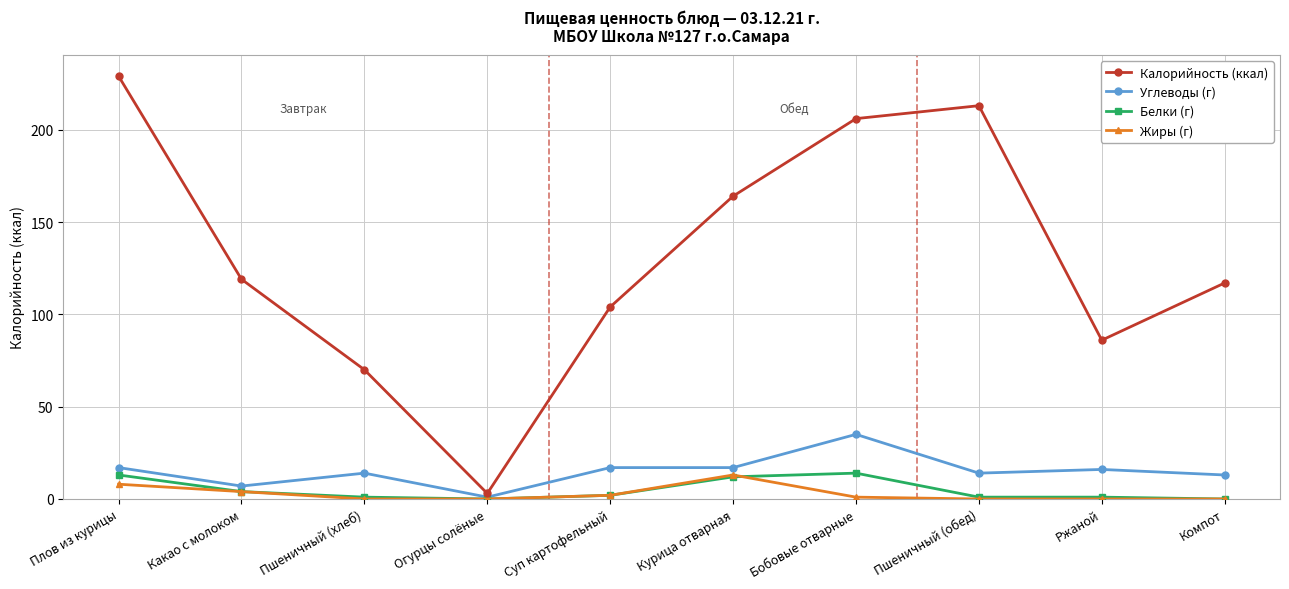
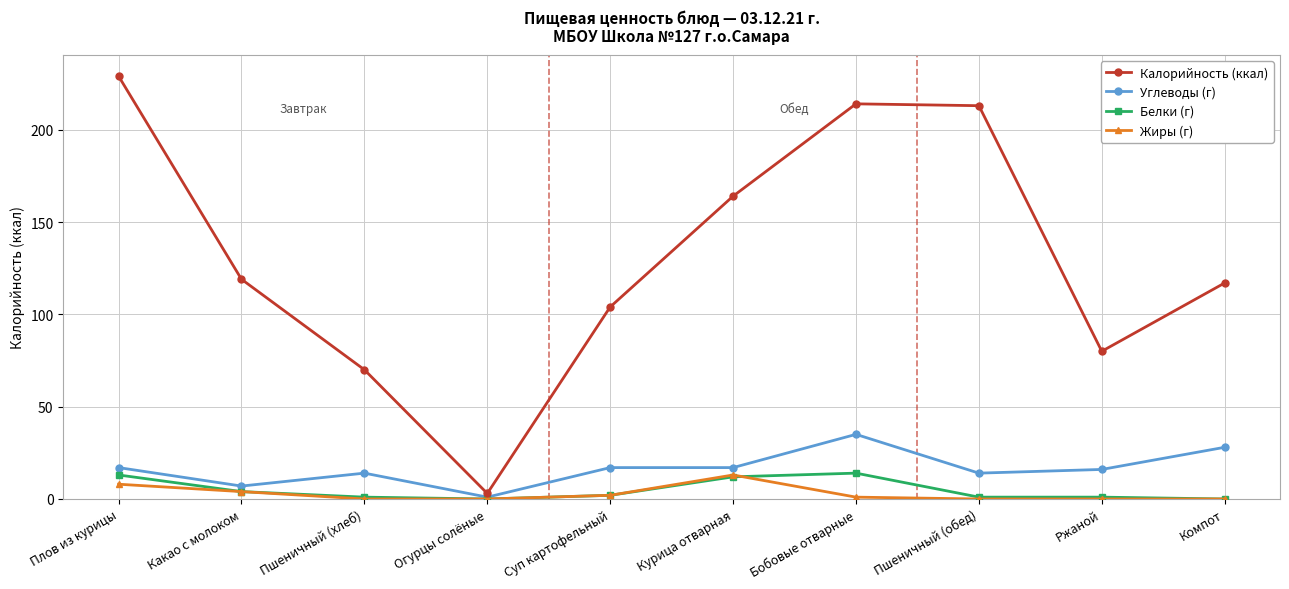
  {
    "Калорийность (ккал)": {
      "Плов из курицы": 229,
      "Какао с молоком": 119,
      "Пшеничный (хлеб)": 70,
      "Огурцы солёные": 3,
      "Суп картофельный": 104,
      "Курица отварная": 164,
-     "Бобовые отварные": 206,
+     "Бобовые отварные": 214,
      "Пшеничный (обед)": 213,
-     "Ржаной": 86,
+     "Ржаной": 80,
      "Компот": 117
    },
    "Углеводы (г)": {
      "Плов из курицы": 17,
      "Какао с молоком": 7,
      "Пшеничный (хлеб)": 14,
      "Суп картофельный": 17,
      "Курица отварная": 17,
      "Бобовые отварные": 35,
      "Пшеничный (обед)": 14,
      "Ржаной": 16,
-     "Компот": 13
+     "Компот": 28
    },
    "Белки (г)": {
      "Плов из курицы": 13,
      "Бобовые отварные": 14
    },
    "Жиры (г)": {
      "Плов из курицы": 8,
      "Бобовые отварные": 1
    }
  }
